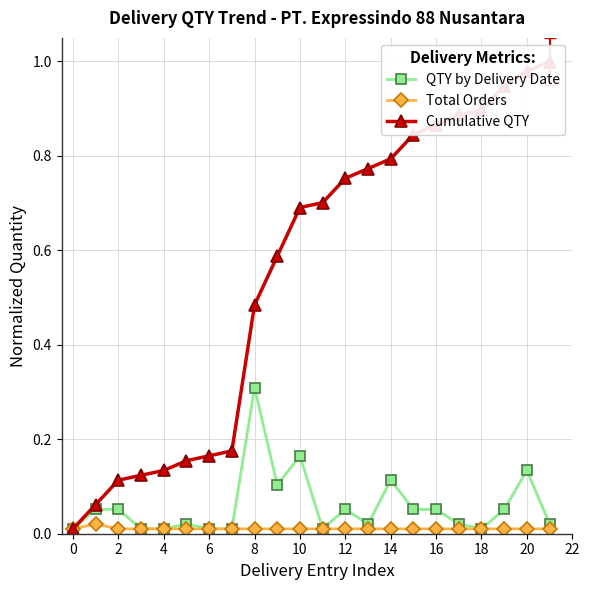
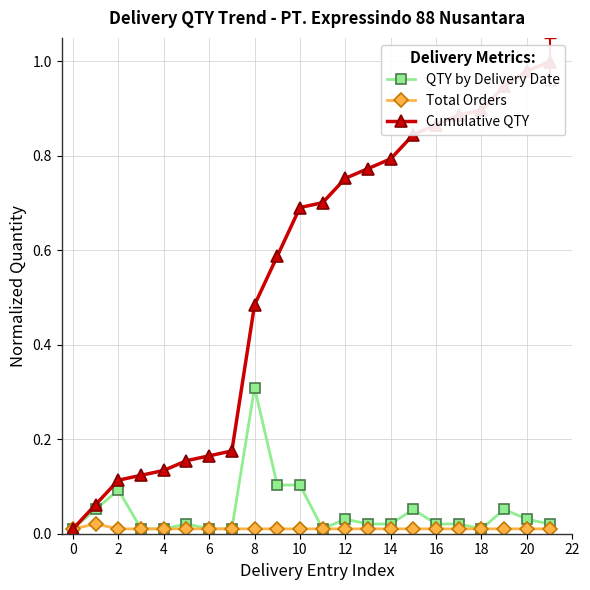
  {
    "QTY by Delivery Date": {
-     "2": 0.05,
+     "2": 0.09,
      "8": 0.31,
-     "10": 0.16,
-     "12": 0.05,
-     "14": 0.11,
-     "16": 0.05,
-     "20": 0.13
+     "10": 0.10,
+     "12": 0.03,
+     "14": 0.02,
+     "16": 0.02,
+     "20": 0.03
    },
    "Total Orders": {
      "2": 0.01,
      "8": 0.01,
      "10": 0.01,
      "12": 0.01,
      "14": 0.01,
      "16": 0.01,
      "20": 0.01
    }
  }
